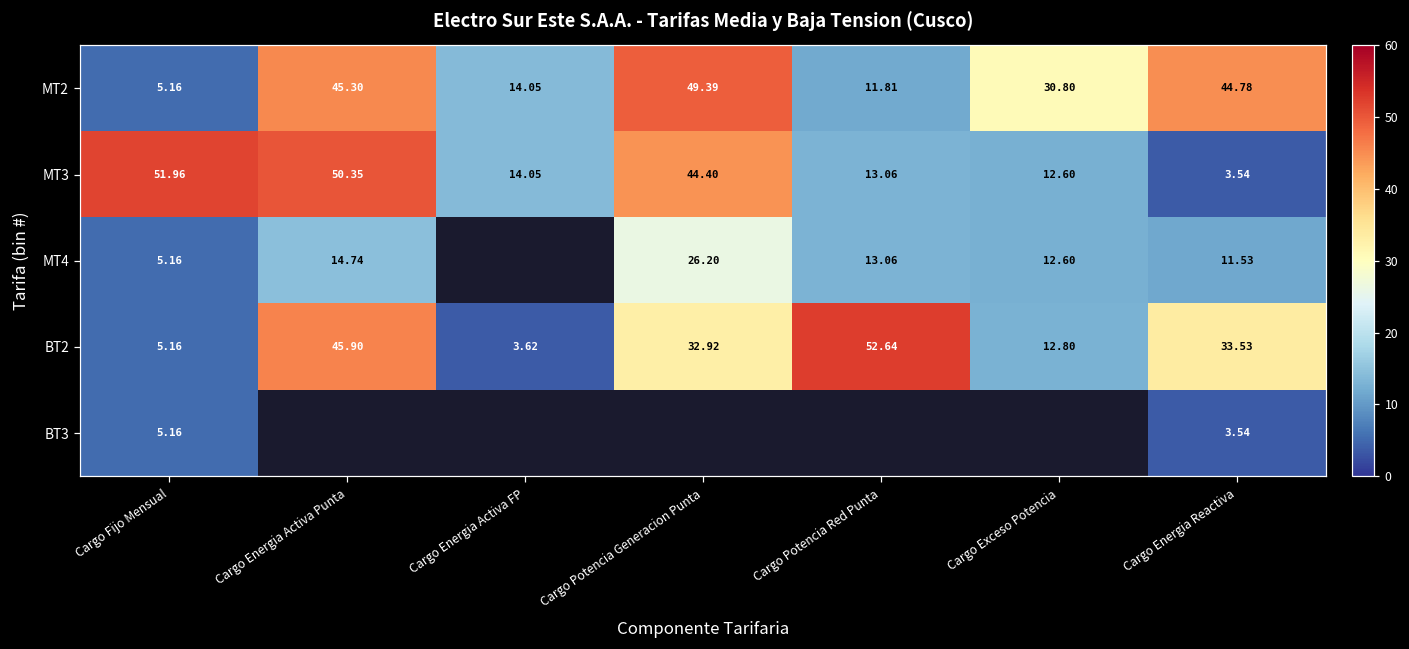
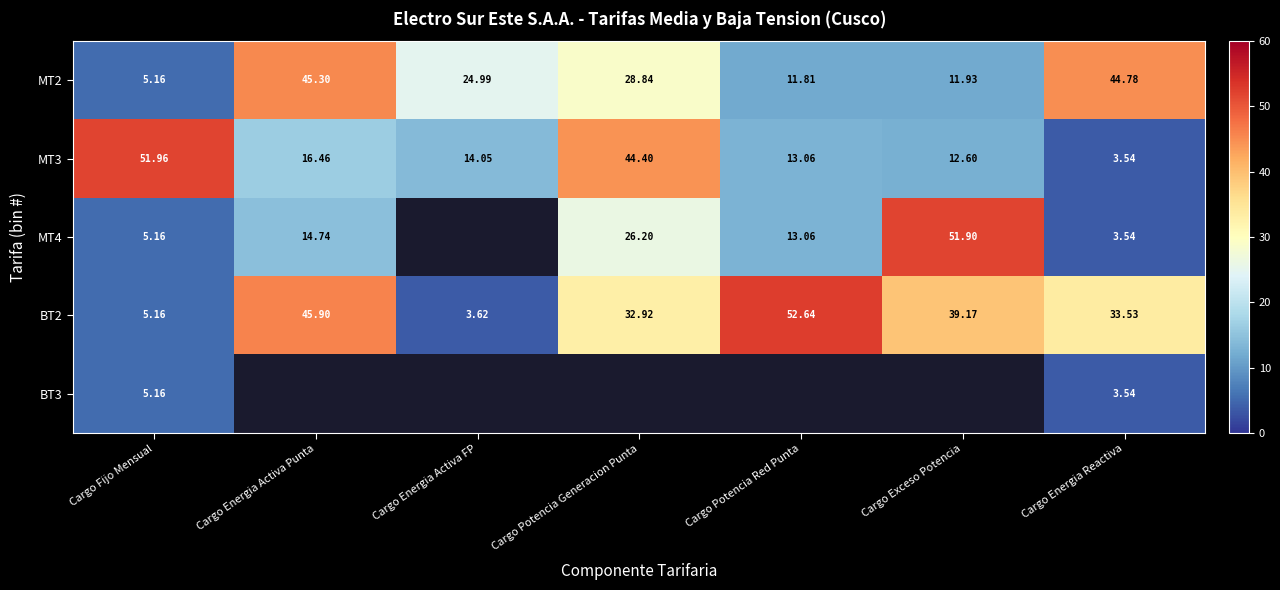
  {
    "MT2": {
      "Cargo Fijo Mensual": 5.16,
      "Cargo Energia Activa Punta": 45.30,
-     "Cargo Energia Activa FP": 14.05,
-     "Cargo Potencia Generacion Punta": 49.39,
+     "Cargo Energia Activa FP": 24.99,
+     "Cargo Potencia Generacion Punta": 28.84,
      "Cargo Potencia Red Punta": 11.81,
-     "Cargo Exceso Potencia": 30.80,
+     "Cargo Exceso Potencia": 11.93,
      "Cargo Energia Reactiva": 44.78
    },
    "MT3": {
      "Cargo Fijo Mensual": 51.96,
-     "Cargo Energia Activa Punta": 50.35,
+     "Cargo Energia Activa Punta": 16.46,
      "Cargo Energia Activa FP": 14.05,
      "Cargo Potencia Generacion Punta": 44.40,
      "Cargo Potencia Red Punta": 13.06,
      "Cargo Exceso Potencia": 12.60,
      "Cargo Energia Reactiva": 3.54
    },
    "MT4": {
      "Cargo Fijo Mensual": 5.16,
      "Cargo Energia Activa Punta": 14.74,
      "Cargo Potencia Generacion Punta": 26.20,
      "Cargo Potencia Red Punta": 13.06,
-     "Cargo Exceso Potencia": 12.60,
-     "Cargo Energia Reactiva": 11.53
+     "Cargo Exceso Potencia": 51.90,
+     "Cargo Energia Reactiva": 3.54
    },
    "BT2": {
      "Cargo Fijo Mensual": 5.16,
      "Cargo Energia Activa Punta": 45.90,
      "Cargo Energia Activa FP": 3.62,
      "Cargo Potencia Generacion Punta": 32.92,
      "Cargo Potencia Red Punta": 52.64,
-     "Cargo Exceso Potencia": 12.80,
+     "Cargo Exceso Potencia": 39.17,
      "Cargo Energia Reactiva": 33.53
    },
    "BT3": {
      "Cargo Fijo Mensual": 5.16,
      "Cargo Energia Reactiva": 3.54
    }
  }
